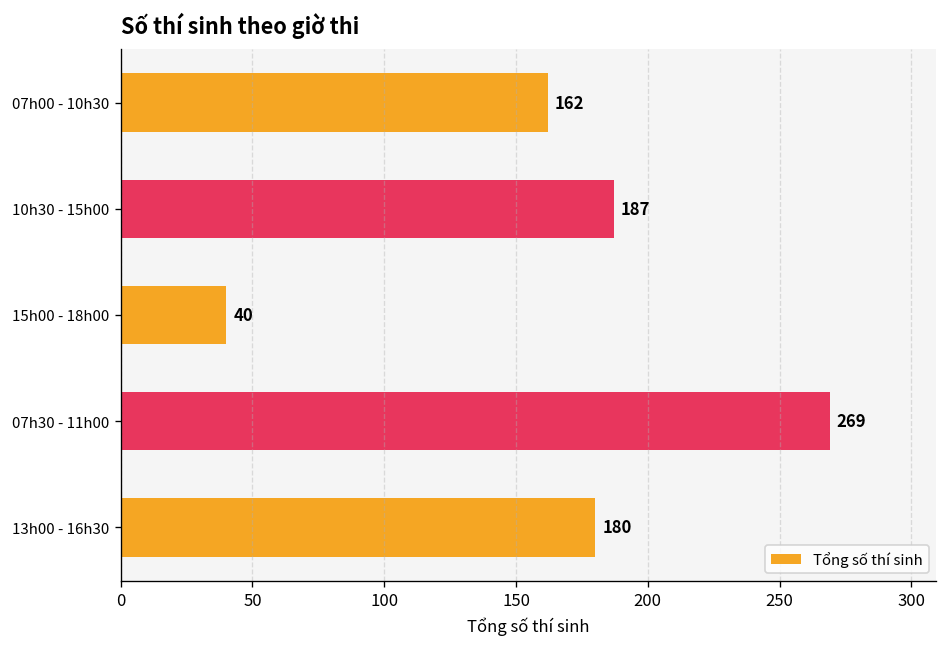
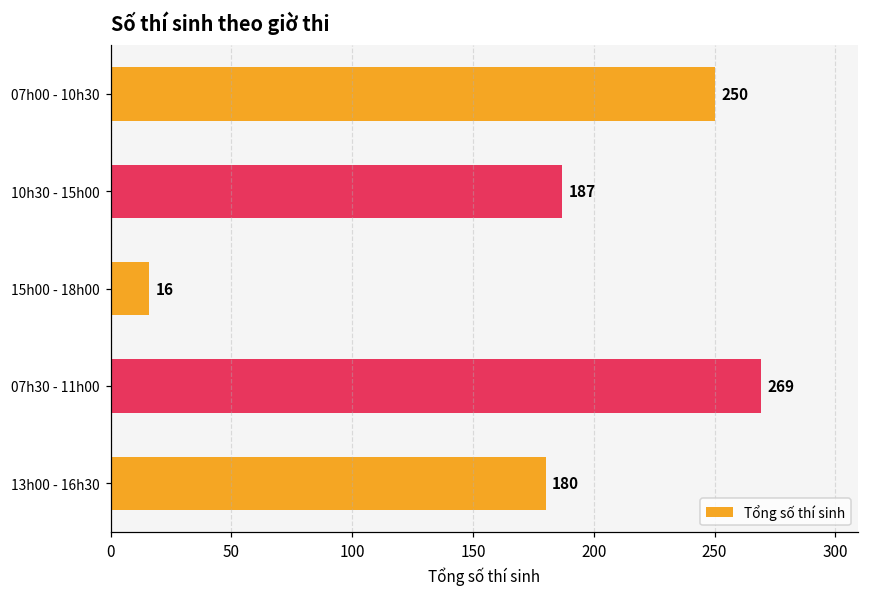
  {
-   "07h00 - 10h30": 162,
+   "07h00 - 10h30": 250,
    "10h30 - 15h00": 187,
-   "15h00 - 18h00": 40,
+   "15h00 - 18h00": 16,
    "07h30 - 11h00": 269,
    "13h00 - 16h30": 180
  }
